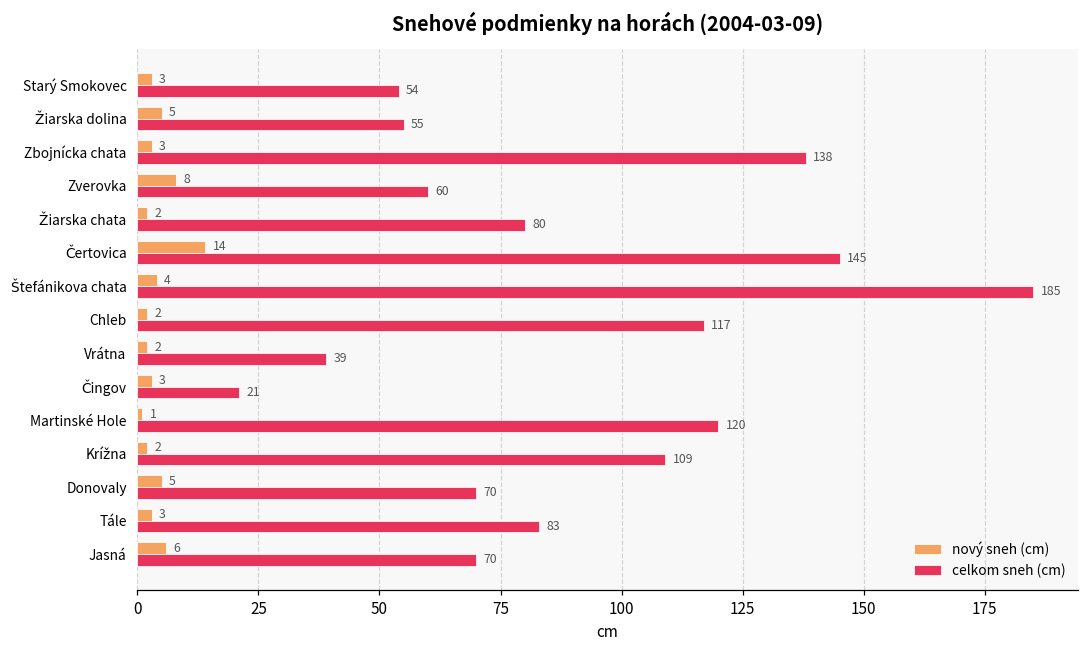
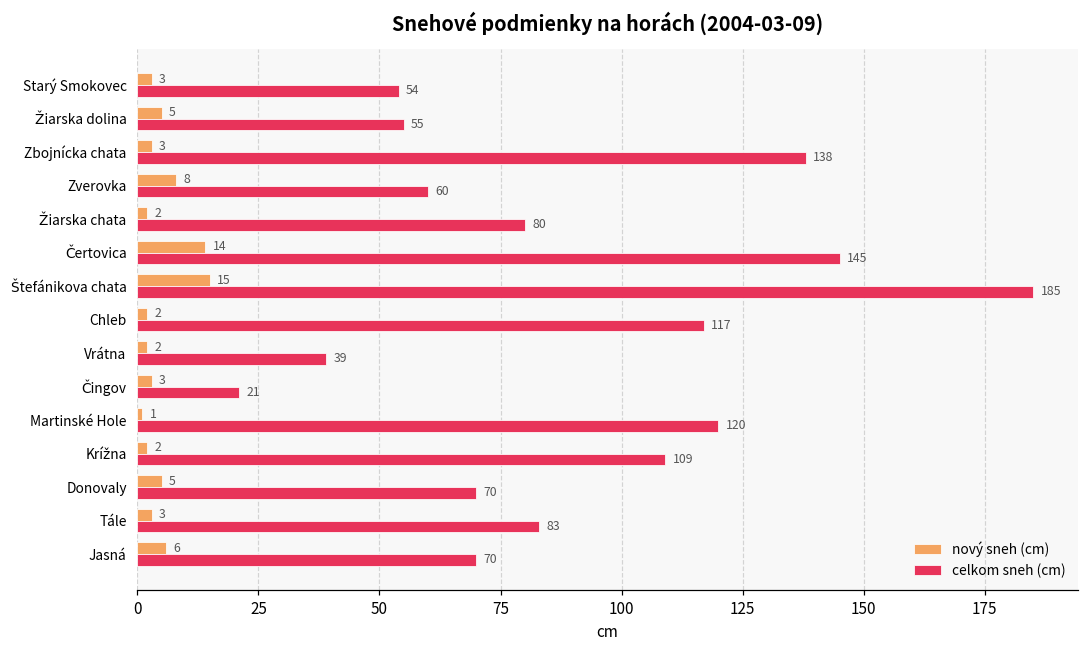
  {
    "nový sneh (cm)": {
      "Starý Smokovec": 3,
      "Žiarska dolina": 5,
      "Zbojnícka chata": 3,
      "Zverovka": 8,
      "Žiarska chata": 2,
      "Čertovica": 14,
-     "Štefánikova chata": 4,
+     "Štefánikova chata": 15,
      "Chleb": 2,
      "Vrátna": 2,
      "Čingov": 3,
      "Martinské Hole": 1,
      "Krížna": 2,
      "Donovaly": 5,
      "Tále": 3,
      "Jasná": 6
    },
    "celkom sneh (cm)": {
      "Starý Smokovec": 54,
      "Žiarska dolina": 55,
      "Zbojnícka chata": 138,
      "Zverovka": 60,
      "Žiarska chata": 80,
      "Čertovica": 145,
      "Štefánikova chata": 185,
      "Chleb": 117,
      "Vrátna": 39,
      "Čingov": 21,
      "Martinské Hole": 120,
      "Krížna": 109,
      "Donovaly": 70,
      "Tále": 83,
      "Jasná": 70
    }
  }
